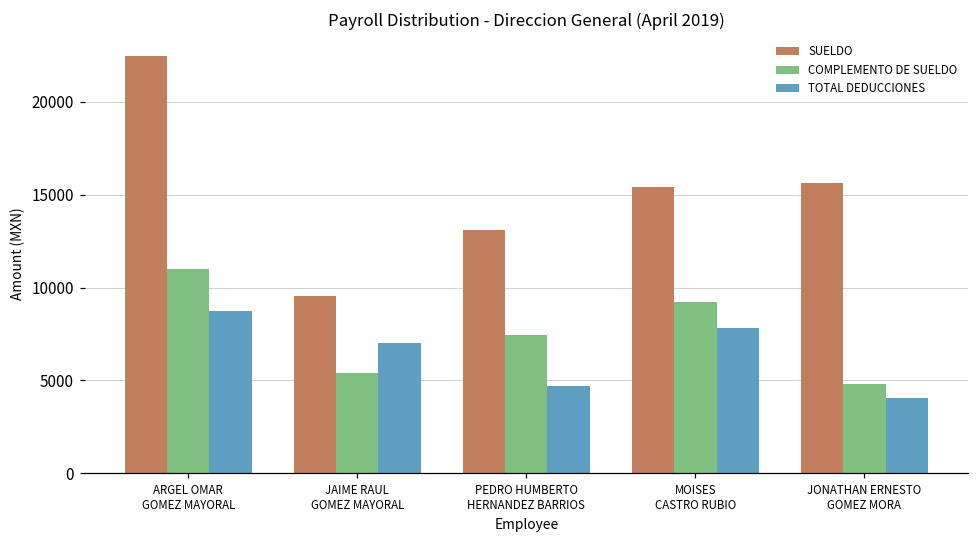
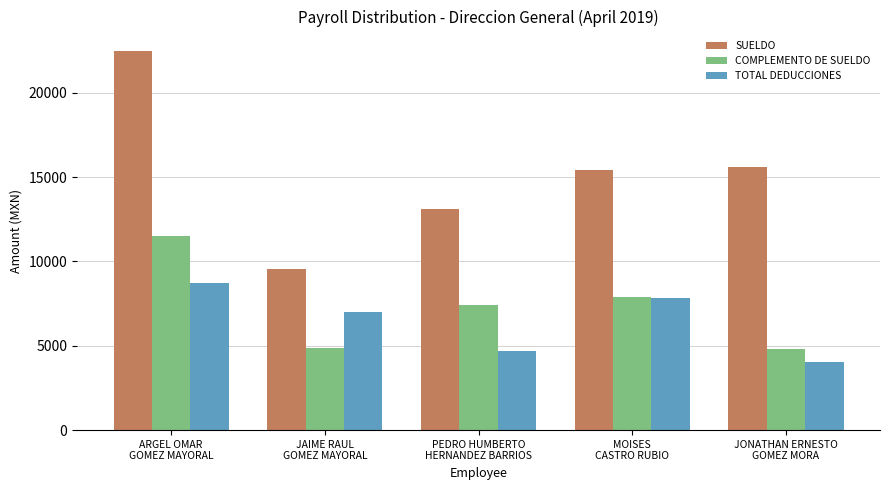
  {
    "SUELDO": {
      "ARGEL OMAR GOMEZ MAYORAL": 22500,
      "JAIME RAUL GOMEZ MAYORAL": 9500,
      "PEDRO HUMBERTO HERNANDEZ BARRIOS": 13100,
      "MOISES CASTRO RUBIO": 15400,
      "JONATHAN ERNESTO GOMEZ MORA": 15600
    },
    "COMPLEMENTO DE SUELDO": {
-     "ARGEL OMAR GOMEZ MAYORAL": 11000,
-     "JAIME RAUL GOMEZ MAYORAL": 5400,
+     "ARGEL OMAR GOMEZ MAYORAL": 11500,
+     "JAIME RAUL GOMEZ MAYORAL": 4900,
      "PEDRO HUMBERTO HERNANDEZ BARRIOS": 7400,
-     "MOISES CASTRO RUBIO": 9200,
+     "MOISES CASTRO RUBIO": 7900,
      "JONATHAN ERNESTO GOMEZ MORA": 4800
    },
    "TOTAL DEDUCCIONES": {
      "ARGEL OMAR GOMEZ MAYORAL": 8700,
      "JAIME RAUL GOMEZ MAYORAL": 7000,
      "PEDRO HUMBERTO HERNANDEZ BARRIOS": 4700,
      "MOISES CASTRO RUBIO": 7800,
      "JONATHAN ERNESTO GOMEZ MORA": 4000
    }
  }
